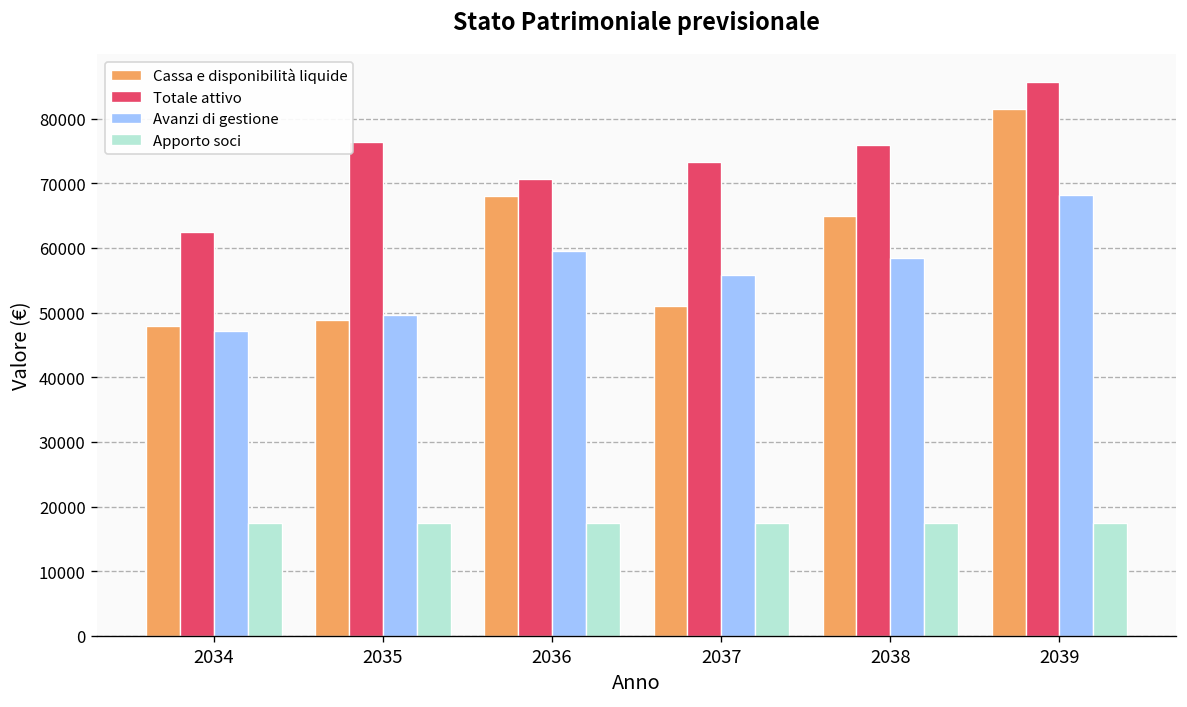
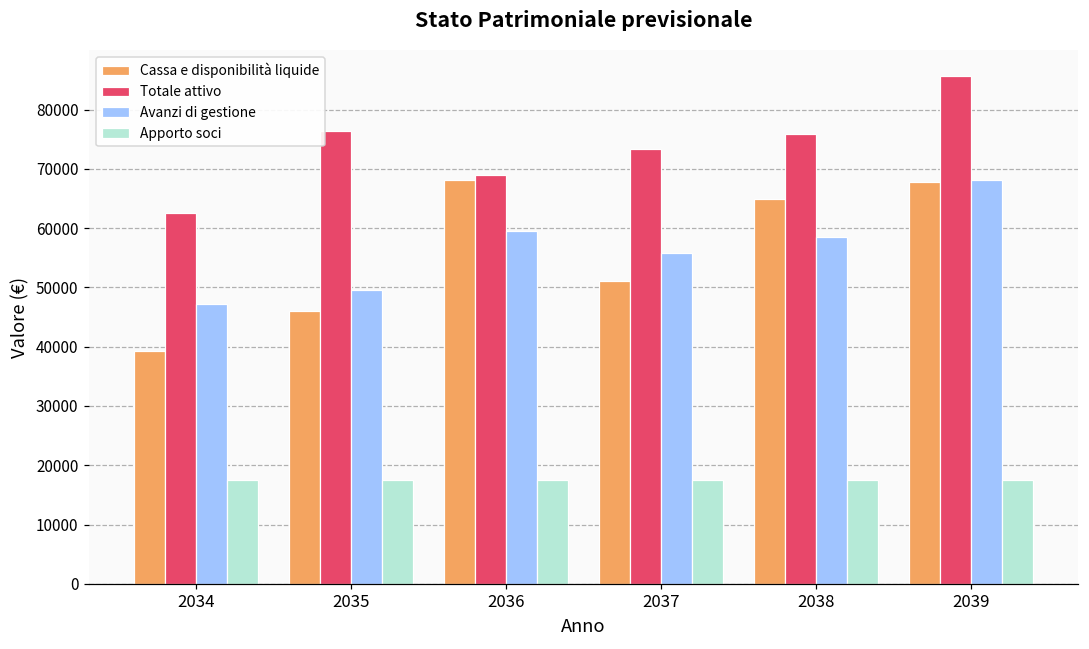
  {
    "Cassa e disponibilità liquide": {
-     "2034": 48000,
-     "2035": 49000,
+     "2034": 39000,
+     "2035": 46000,
      "2036": 68000,
      "2037": 51000,
      "2038": 65000,
-     "2039": 81000
+     "2039": 68000
    },
    "Totale attivo": {
      "2034": 62000,
      "2035": 76000,
-     "2036": 71000,
+     "2036": 69000,
      "2037": 73000,
      "2038": 76000,
      "2039": 86000
    }
  }
